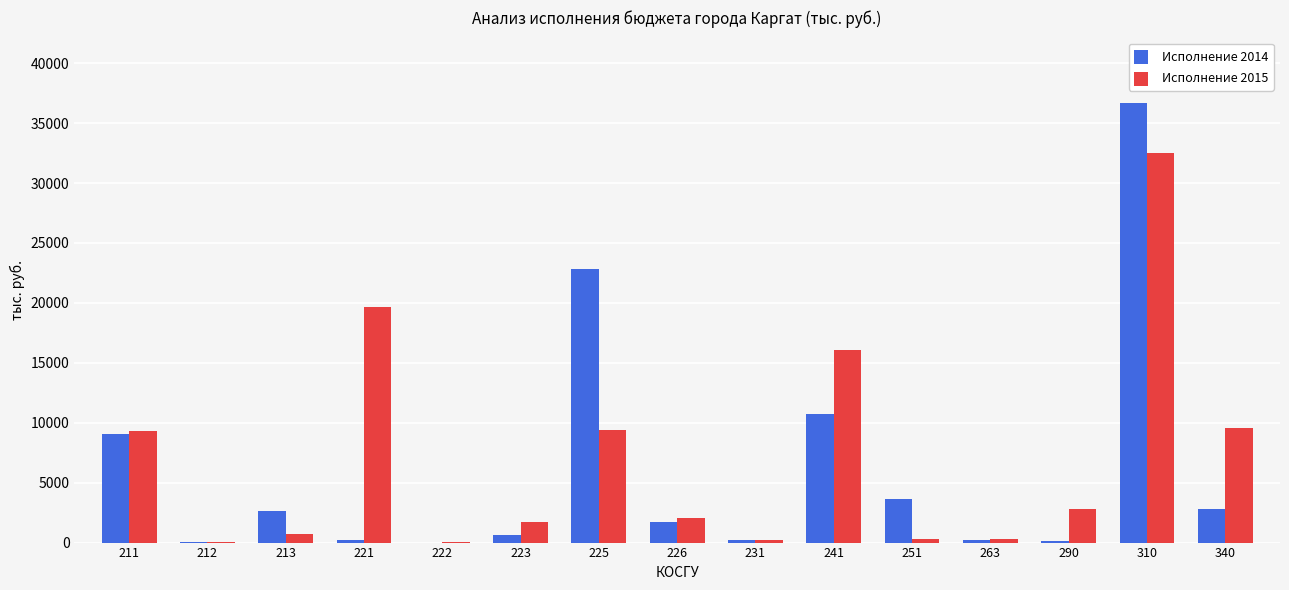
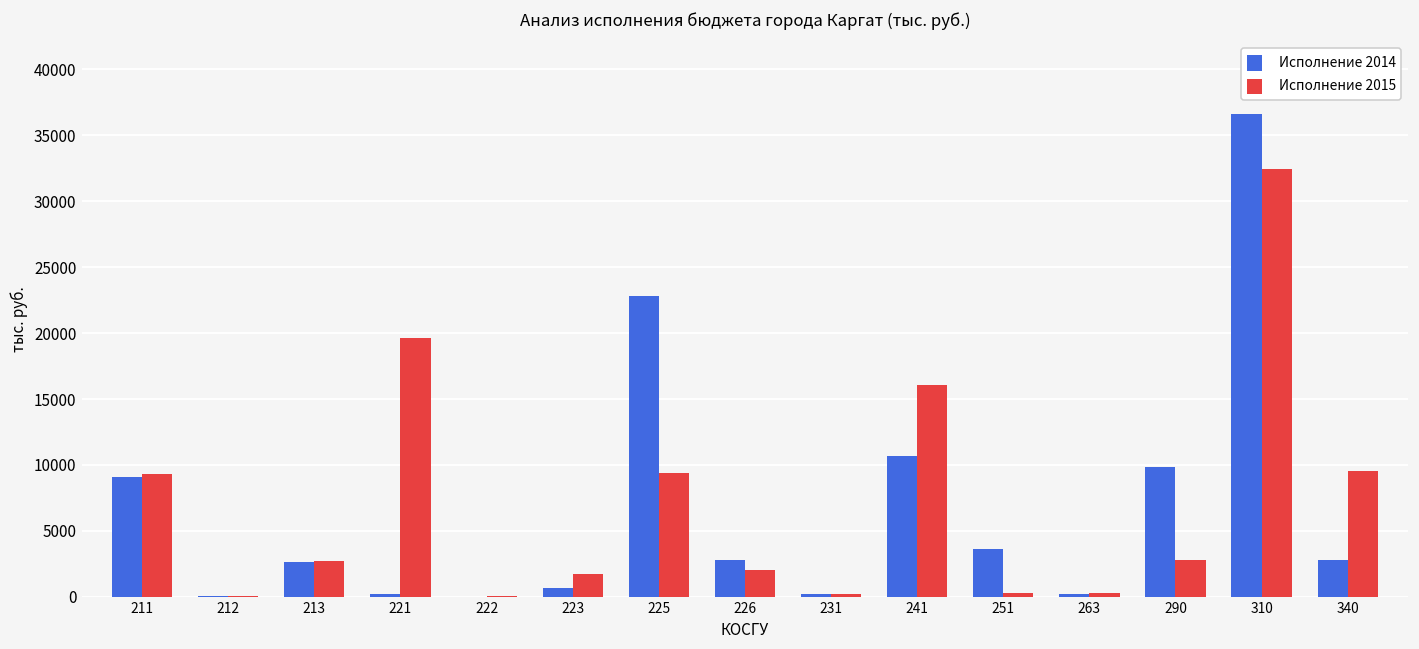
  {
    "Исполнение 2014": {
      "211": 9100,
      "213": 2600,
      "221": 200,
      "223": 700,
      "225": 22800,
-     "226": 1700,
+     "226": 2800,
      "231": 200,
      "241": 10700,
      "251": 3600,
-     "290": 200,
+     "290": 9800,
      "310": 36600,
      "340": 2800
    },
    "Исполнение 2015": {
      "211": 9300,
-     "213": 700,
+     "213": 2700,
      "221": 19600,
      "223": 1800,
      "225": 9400,
      "226": 2100,
      "231": 200,
      "241": 16100,
      "251": 300,
      "263": 300,
      "290": 2800,
      "310": 32500,
      "340": 9600
    }
  }
